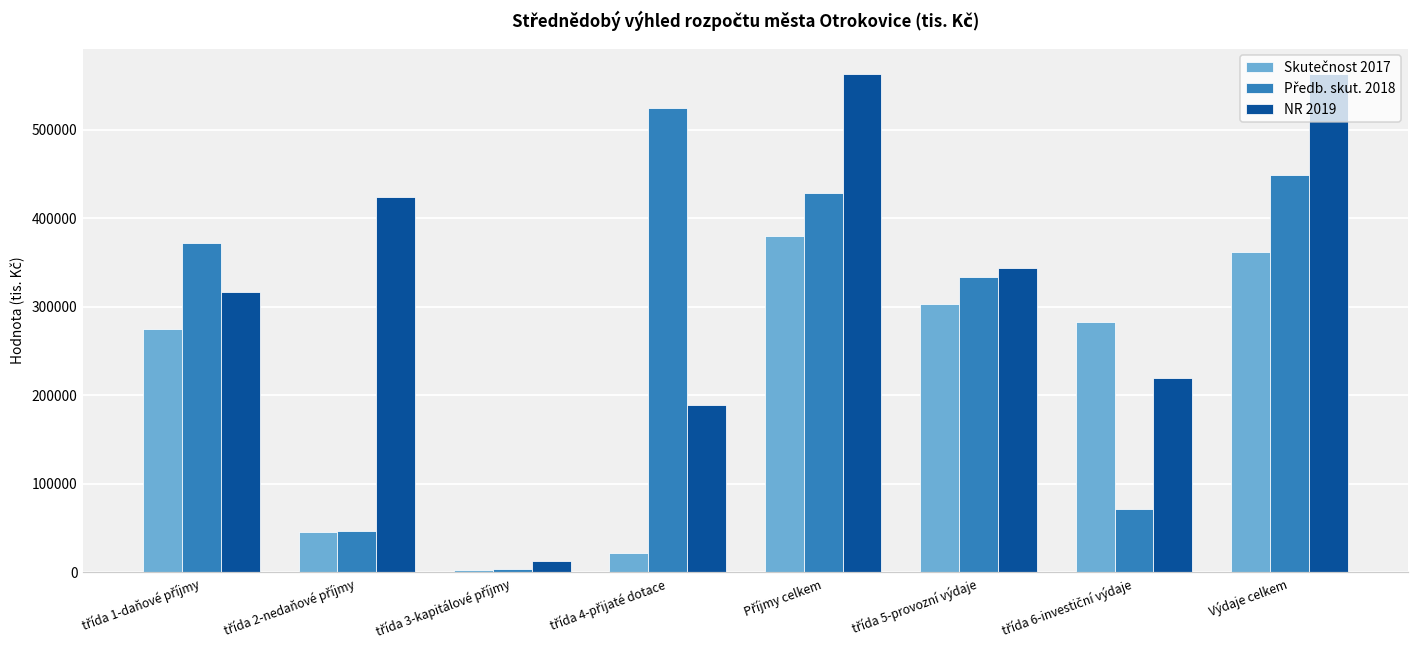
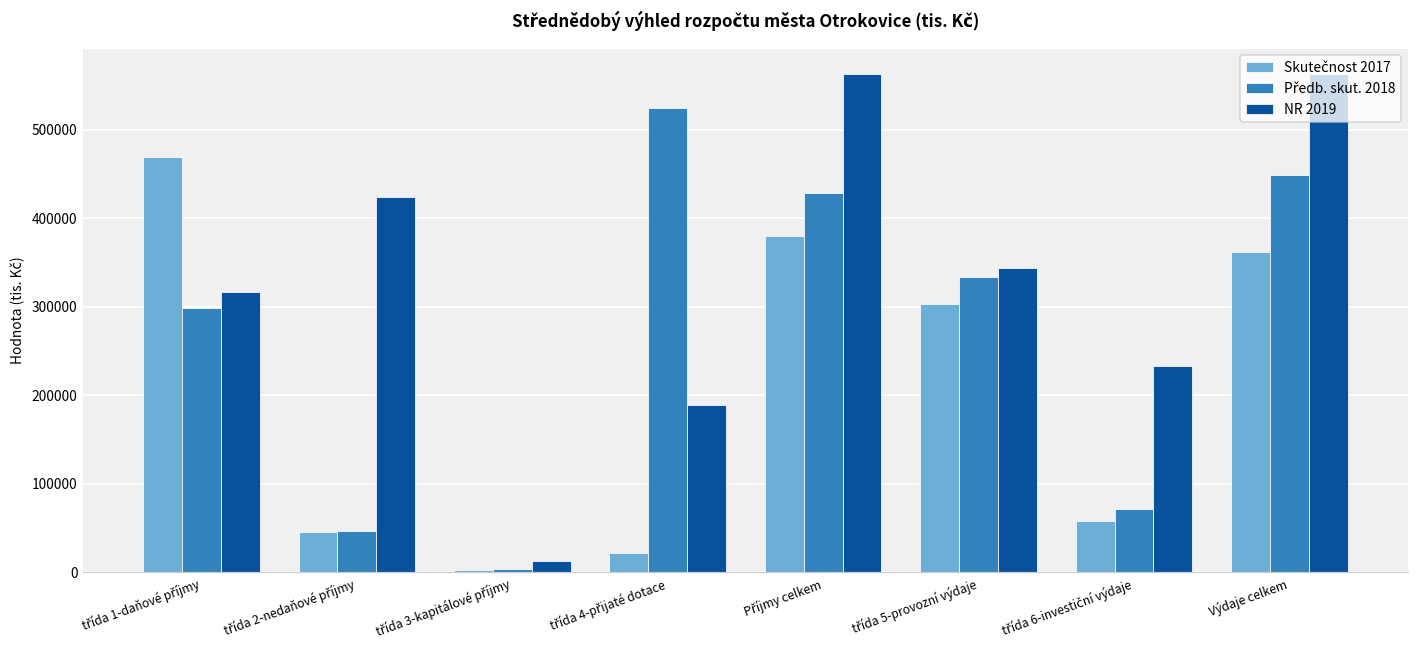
  {
    "Skutečnost 2017": {
-     "třída 1-daňové příjmy": 270000,
+     "třída 1-daňové příjmy": 470000,
      "třída 2-nedaňové příjmy": 50000,
      "třída 4-přijaté dotace": 20000,
      "Příjmy celkem": 380000,
      "třída 5-provozní výdaje": 300000,
-     "třída 6-investiční výdaje": 280000,
+     "třída 6-investiční výdaje": 60000,
      "Výdaje celkem": 360000
    },
    "Předb. skut. 2018": {
-     "třída 1-daňové příjmy": 370000,
+     "třída 1-daňové příjmy": 300000,
      "třída 2-nedaňové příjmy": 50000,
      "třída 3-kapitálové příjmy": 0,
      "třída 4-přijaté dotace": 520000,
      "Příjmy celkem": 430000,
      "třída 5-provozní výdaje": 330000,
      "třída 6-investiční výdaje": 70000,
      "Výdaje celkem": 450000
    },
    "NR 2019": {
      "třída 1-daňové příjmy": 320000,
      "třída 2-nedaňové příjmy": 420000,
      "třída 3-kapitálové příjmy": 10000,
      "třída 4-přijaté dotace": 190000,
      "Příjmy celkem": 560000,
      "třída 5-provozní výdaje": 340000,
-     "třída 6-investiční výdaje": 220000
+     "třída 6-investiční výdaje": 230000
    }
  }
